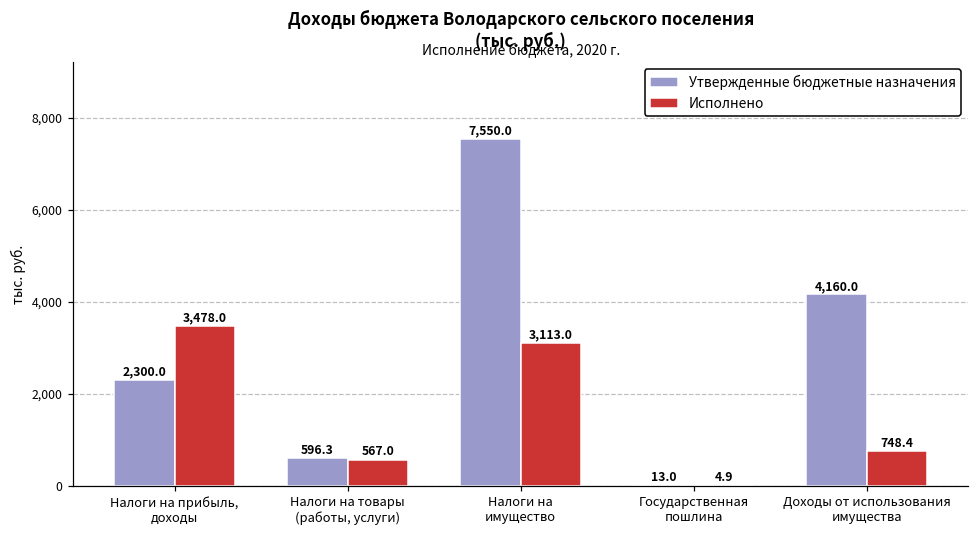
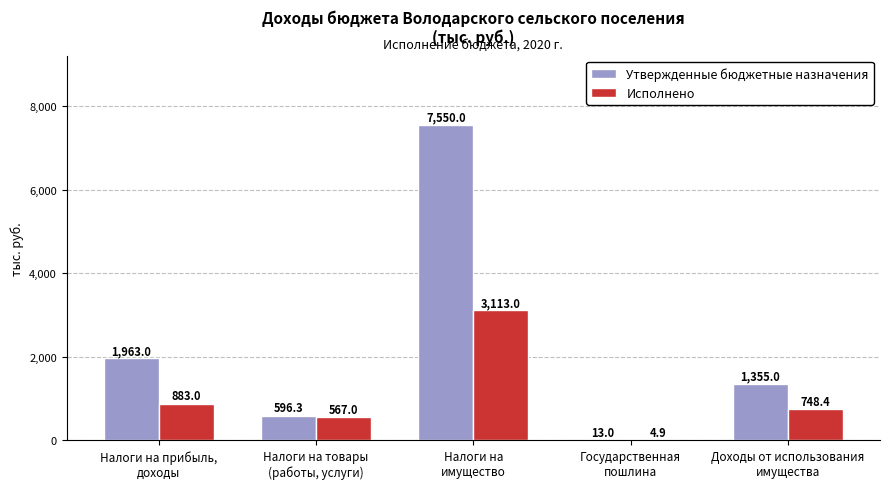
  {
    "Утвержденные бюджетные назначения": {
-     "Налоги на прибыль, доходы": "2,300.0",
+     "Налоги на прибыль, доходы": "1,963.0",
      "Налоги на товары (работы, услуги)": "596.3",
      "Налоги на имущество": "7,550.0",
      "Государственная пошлина": "13.0",
-     "Доходы от использования имущества": "4,160.0"
+     "Доходы от использования имущества": "1,355.0"
    },
    "Исполнено": {
-     "Налоги на прибыль, доходы": "3,478.0",
+     "Налоги на прибыль, доходы": "883.0",
      "Налоги на товары (работы, услуги)": "567.0",
      "Налоги на имущество": "3,113.0",
      "Государственная пошлина": "4.9",
      "Доходы от использования имущества": "748.4"
    }
  }
